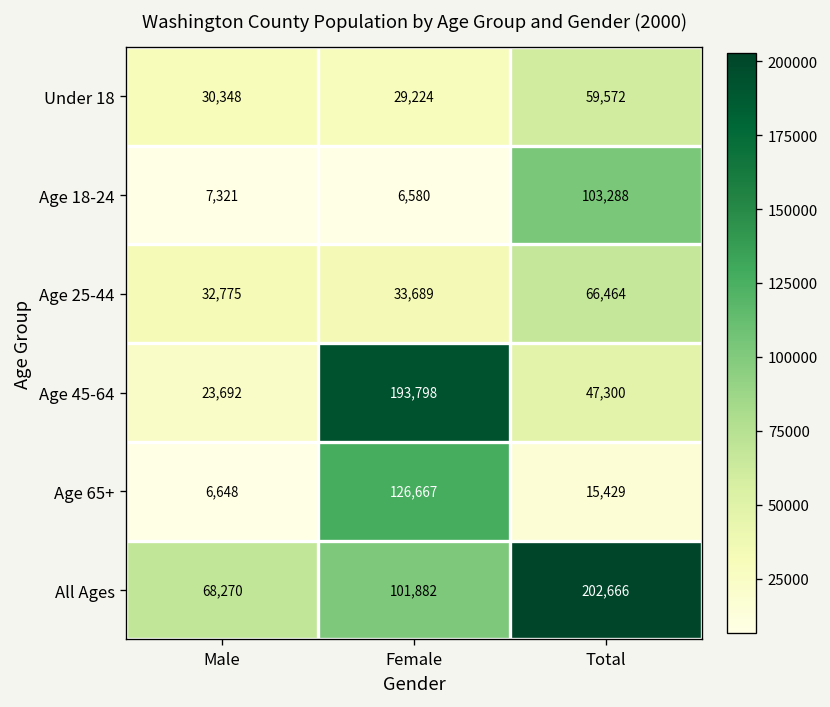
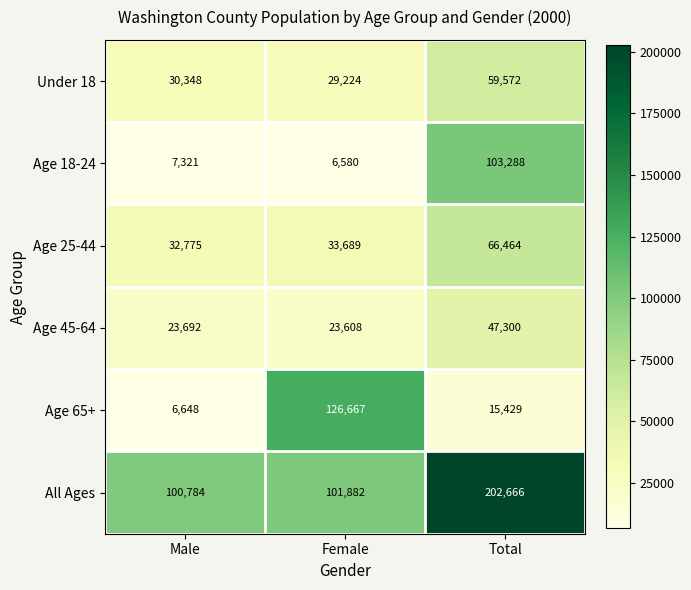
  {
    "Under 18": {
      "Male": "30,348",
      "Female": "29,224",
      "Total": "59,572"
    },
    "Age 18-24": {
      "Male": "7,321",
      "Female": "6,580",
      "Total": "103,288"
    },
    "Age 25-44": {
      "Male": "32,775",
      "Female": "33,689",
      "Total": "66,464"
    },
    "Age 45-64": {
      "Male": "23,692",
-     "Female": "193,798",
+     "Female": "23,608",
      "Total": "47,300"
    },
    "Age 65+": {
      "Male": "6,648",
      "Female": "126,667",
      "Total": "15,429"
    },
    "All Ages": {
-     "Male": "68,270",
+     "Male": "100,784",
      "Female": "101,882",
      "Total": "202,666"
    }
  }
